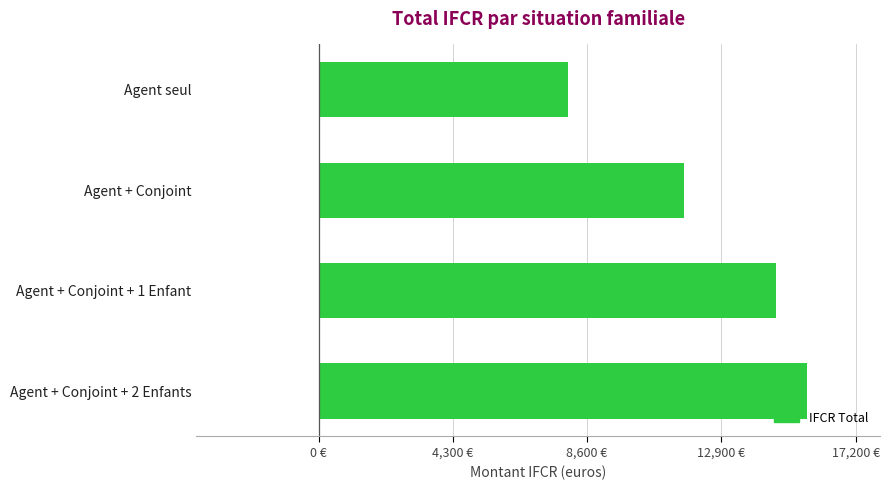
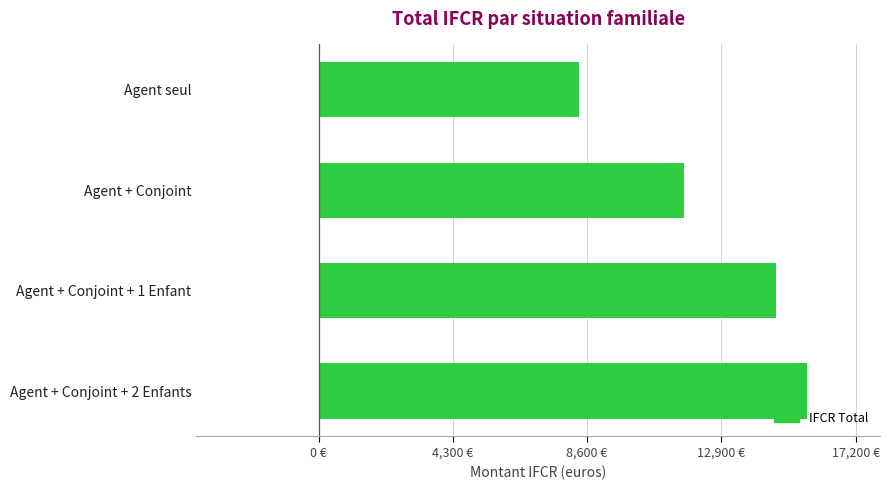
  {
-   "Agent seul": "8,000 €",
+   "Agent seul": "8,400 €",
    "Agent + Conjoint": "11,700 €",
    "Agent + Conjoint + 1 Enfant": "14,600 €",
    "Agent + Conjoint + 2 Enfants": "15,600 €"
  }
